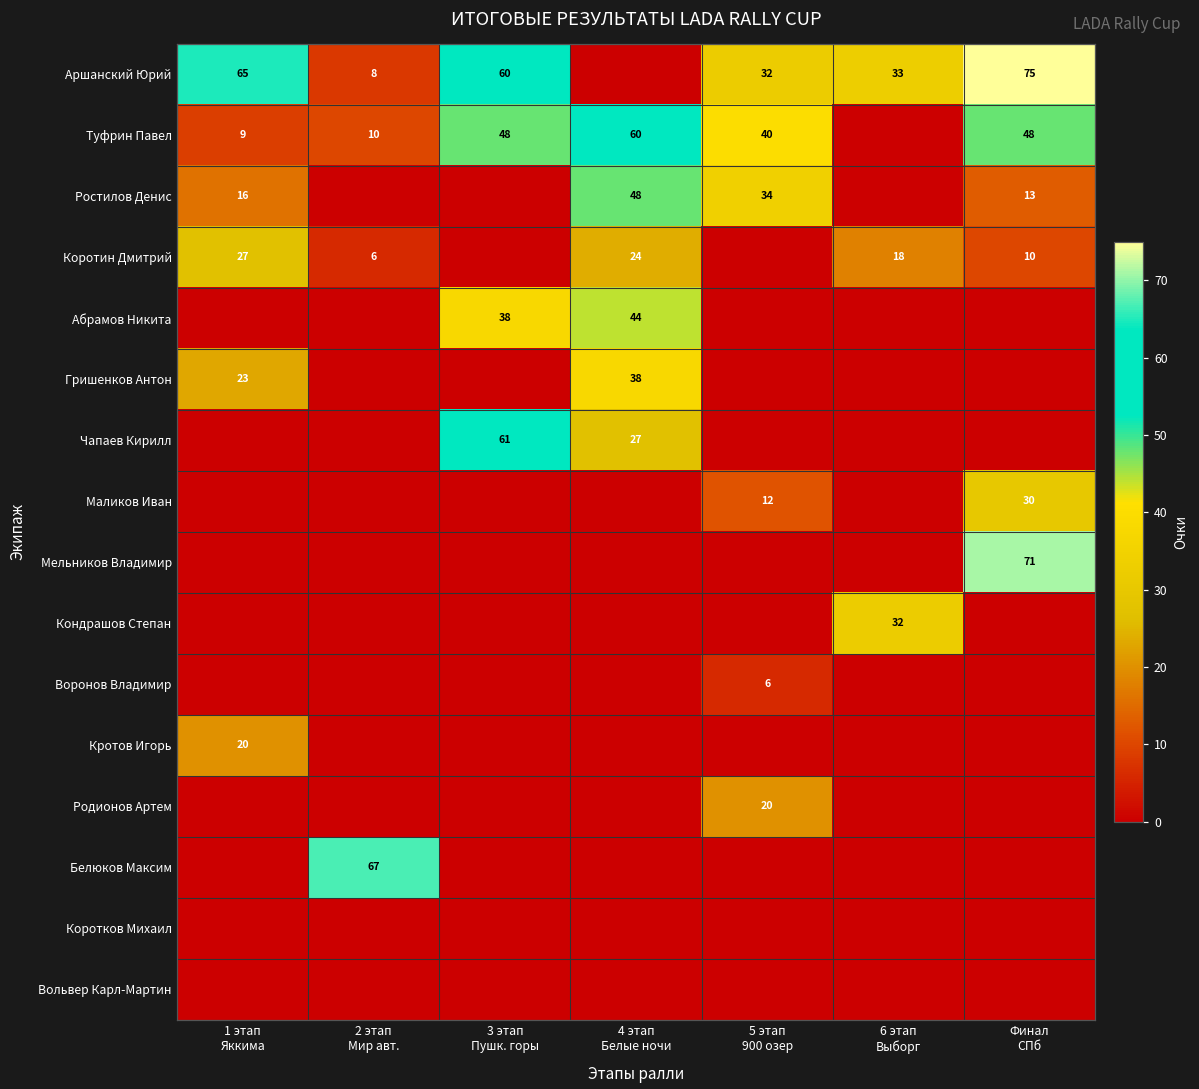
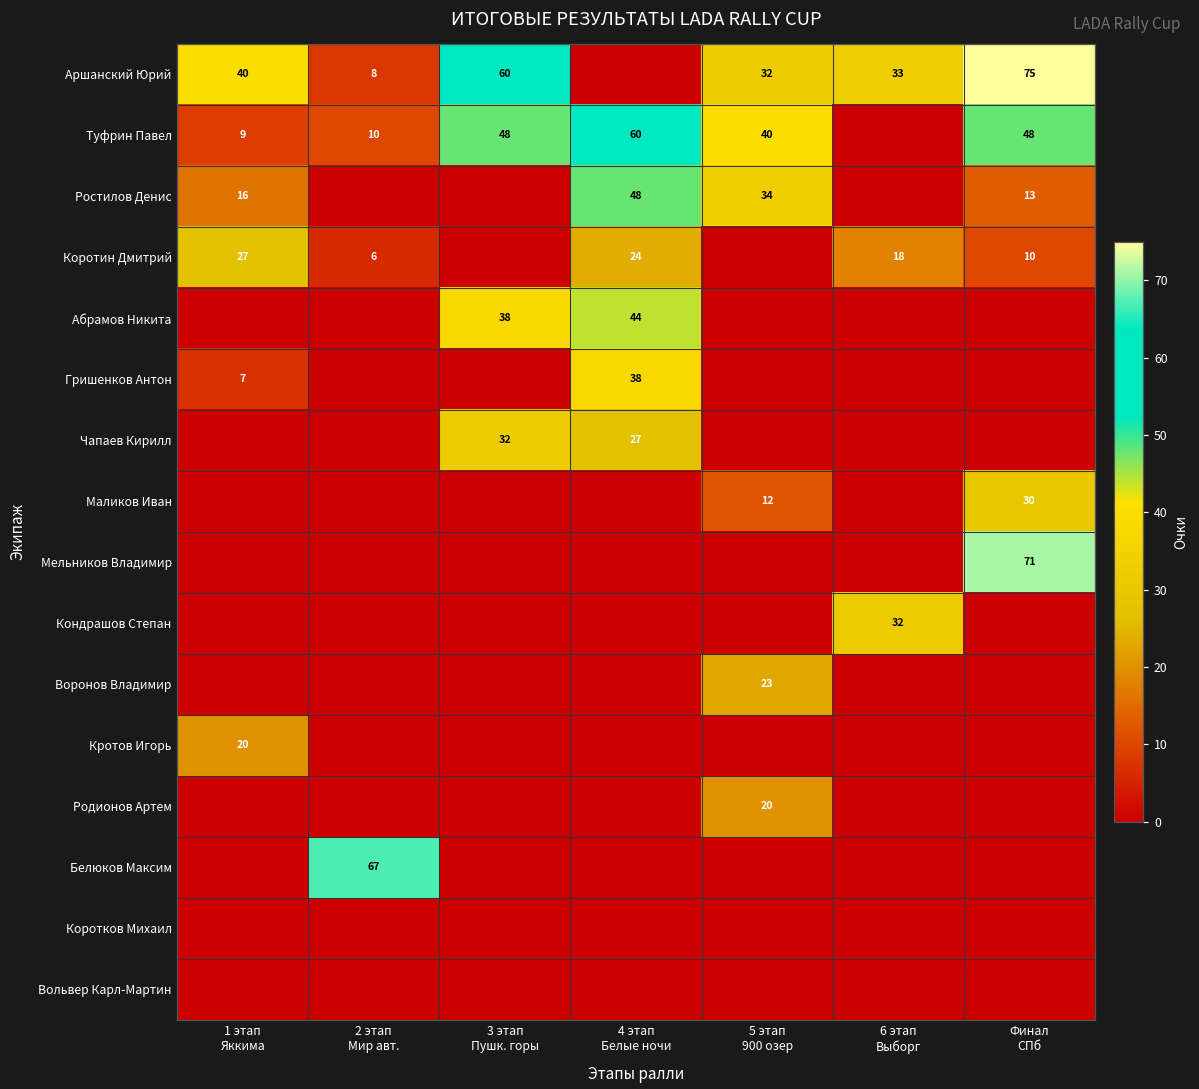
  {
    "Аршанский Юрий": {
-     "1 этап Яккима": 65,
+     "1 этап Яккима": 40,
      "2 этап Мир авт.": 8,
      "3 этап Пушк. горы": 60,
      "5 этап 900 озер": 32,
      "6 этап Выборг": 33,
      "Финал СПб": 75
    },
    "Туфрин Павел": {
      "1 этап Яккима": 9,
      "2 этап Мир авт.": 10,
      "3 этап Пушк. горы": 48,
      "4 этап Белые ночи": 60,
      "5 этап 900 озер": 40,
      "Финал СПб": 48
    },
    "Ростилов Денис": {
      "1 этап Яккима": 16,
      "4 этап Белые ночи": 48,
      "5 этап 900 озер": 34,
      "Финал СПб": 13
    },
    "Коротин Дмитрий": {
      "1 этап Яккима": 27,
      "2 этап Мир авт.": 6,
      "4 этап Белые ночи": 24,
      "6 этап Выборг": 18,
      "Финал СПб": 10
    },
    "Абрамов Никита": {
      "3 этап Пушк. горы": 38,
      "4 этап Белые ночи": 44
    },
    "Гришенков Антон": {
-     "1 этап Яккима": 23,
+     "1 этап Яккима": 7,
      "4 этап Белые ночи": 38
    },
    "Чапаев Кирилл": {
-     "3 этап Пушк. горы": 61,
+     "3 этап Пушк. горы": 32,
      "4 этап Белые ночи": 27
    },
    "Маликов Иван": {
      "5 этап 900 озер": 12,
      "Финал СПб": 30
    },
    "Мельников Владимир": {
      "Финал СПб": 71
    },
    "Кондрашов Степан": {
      "6 этап Выборг": 32
    },
    "Воронов Владимир": {
-     "5 этап 900 озер": 6
+     "5 этап 900 озер": 23
    },
    "Кротов Игорь": {
      "1 этап Яккима": 20
    },
    "Родионов Артем": {
      "5 этап 900 озер": 20
    },
    "Белюков Максим": {
      "2 этап Мир авт.": 67
    }
  }
